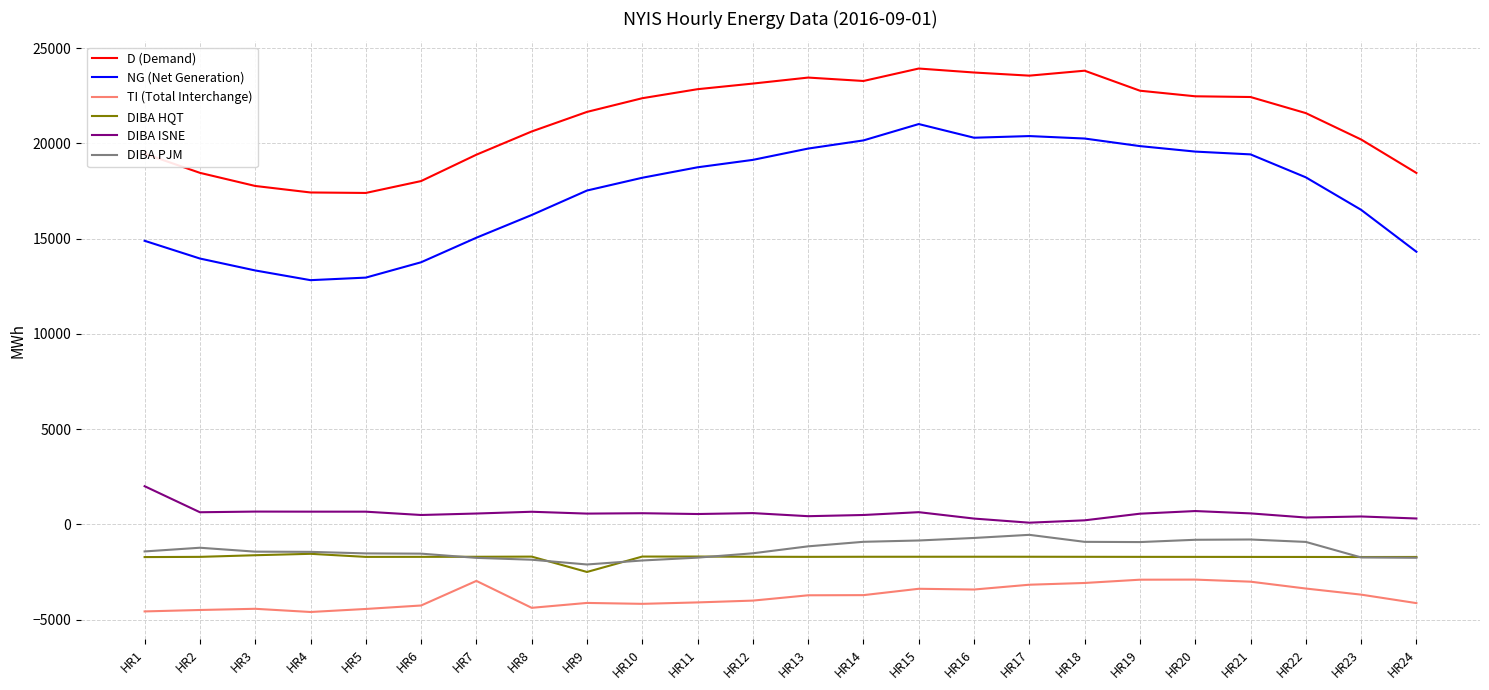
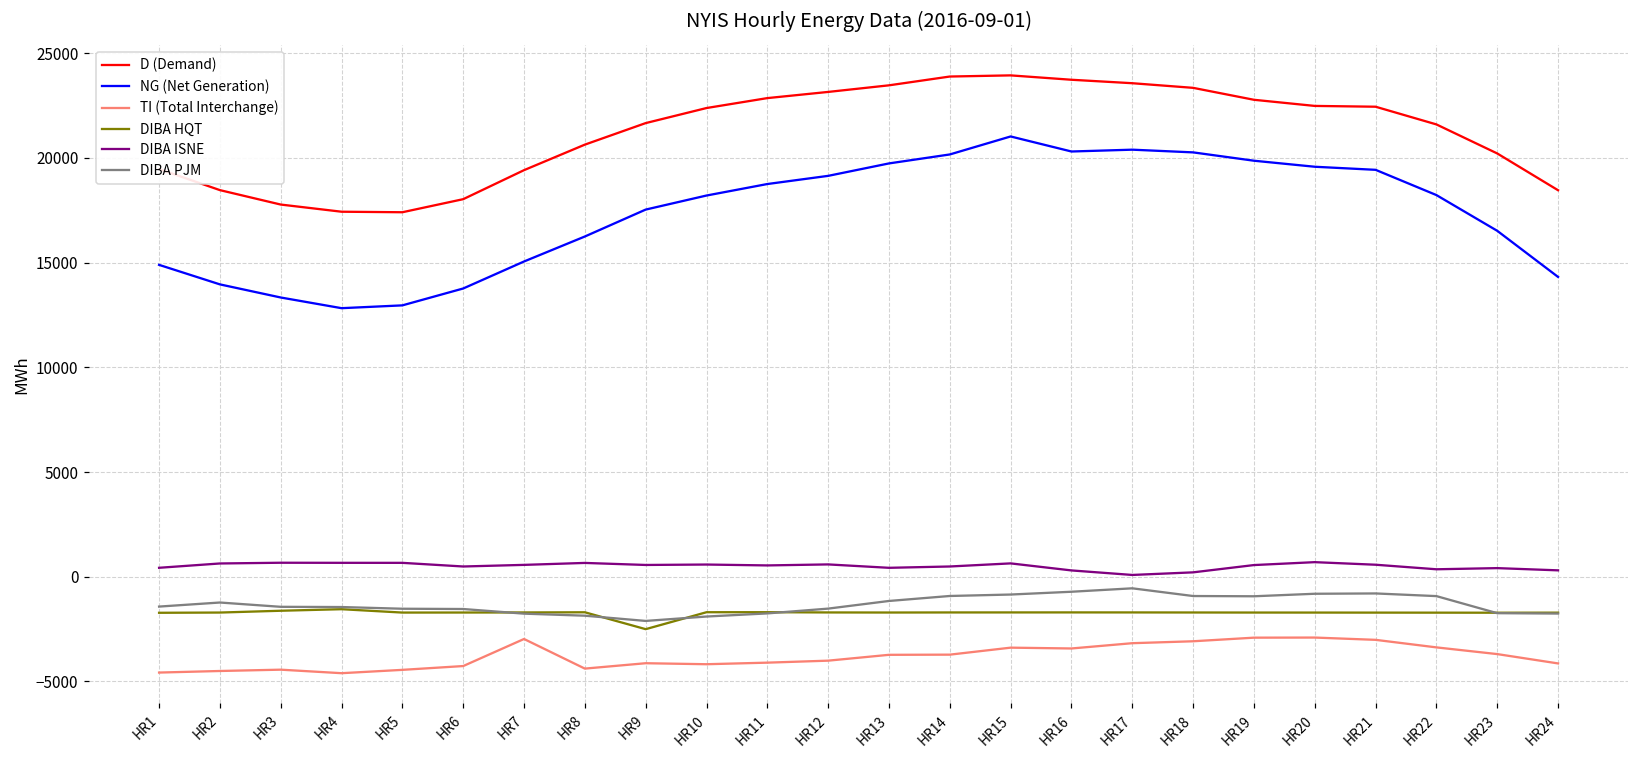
  {
    "D (Demand)": {
      "HR2": 18500,
      "HR3": 17800,
      "HR4": 17400,
      "HR5": 17400,
      "HR6": 18000,
      "HR7": 19400,
      "HR8": 20600,
      "HR9": 21700,
      "HR10": 22400,
      "HR11": 22900,
      "HR12": 23100,
      "HR13": 23500,
-     "HR14": 23300,
+     "HR14": 23900,
      "HR15": 23900,
      "HR16": 23700,
      "HR17": 23600,
-     "HR18": 23800,
+     "HR18": 23300,
      "HR19": 22800,
      "HR20": 22500,
      "HR21": 22400,
      "HR22": 21600,
      "HR23": 20200,
      "HR24": 18500
    },
    "NG (Net Generation)": {
      "HR1": 14900,
      "HR2": 14000,
      "HR3": 13300,
      "HR4": 12800,
      "HR5": 13000,
      "HR6": 13800,
      "HR7": 15100,
      "HR8": 16200,
      "HR9": 17500,
      "HR10": 18200,
      "HR11": 18700,
      "HR12": 19100,
      "HR13": 19700,
      "HR14": 20200,
      "HR15": 21000,
      "HR16": 20300,
      "HR17": 20400,
      "HR18": 20300,
      "HR19": 19900,
      "HR20": 19600,
      "HR21": 19400,
      "HR22": 18200,
      "HR23": 16500,
      "HR24": 14300
    },
    "TI (Total Interchange)": {
      "HR1": -4600,
      "HR2": -4500,
      "HR3": -4400,
      "HR4": -4600,
      "HR5": -4400,
      "HR6": -4300,
      "HR7": -3000,
      "HR8": -4400,
      "HR9": -4100,
      "HR10": -4200,
      "HR11": -4100,
      "HR12": -4000,
      "HR13": -3700,
      "HR14": -3700,
      "HR15": -3400,
      "HR16": -3400,
      "HR17": -3200,
      "HR18": -3100,
      "HR19": -2900,
      "HR20": -2900,
      "HR21": -3000,
      "HR22": -3400,
      "HR23": -3700,
      "HR24": -4100
    },
    "DIBA HQT": {
      "HR1": -1700,
      "HR2": -1700,
      "HR3": -1600,
      "HR5": -1700,
      "HR6": -1700,
      "HR8": -1700,
      "HR9": -2500,
      "HR10": -1700,
      "HR12": -1700,
      "HR13": -1700,
      "HR14": -1700,
      "HR15": -1700,
      "HR16": -1700,
      "HR17": -1700,
      "HR18": -1700,
      "HR19": -1700,
      "HR20": -1700,
      "HR21": -1700,
      "HR22": -1700
    },
    "DIBA ISNE": {
-     "HR1": 2000,
+     "HR1": 400,
      "HR2": 600,
      "HR3": 700,
      "HR4": 700,
      "HR5": 700,
      "HR6": 500,
      "HR7": 600,
      "HR8": 700,
      "HR9": 600,
      "HR10": 600,
      "HR11": 500,
      "HR12": 600,
      "HR13": 400,
      "HR14": 500,
      "HR15": 600,
      "HR16": 300,
      "HR17": 100,
      "HR18": 200,
      "HR19": 600,
      "HR20": 700,
      "HR21": 600,
      "HR22": 400,
      "HR23": 400,
      "HR24": 300
    },
    "DIBA PJM": {
      "HR1": -1400,
      "HR2": -1200,
      "HR3": -1400,
      "HR5": -1500,
      "HR6": -1500,
      "HR8": -1900,
      "HR9": -2100,
      "HR10": -1900,
      "HR12": -1500,
      "HR13": -1200,
      "HR14": -900,
      "HR15": -900,
      "HR16": -700,
      "HR17": -600,
      "HR18": -900,
      "HR19": -900,
      "HR20": -800,
      "HR21": -800,
      "HR22": -900
    }
  }
